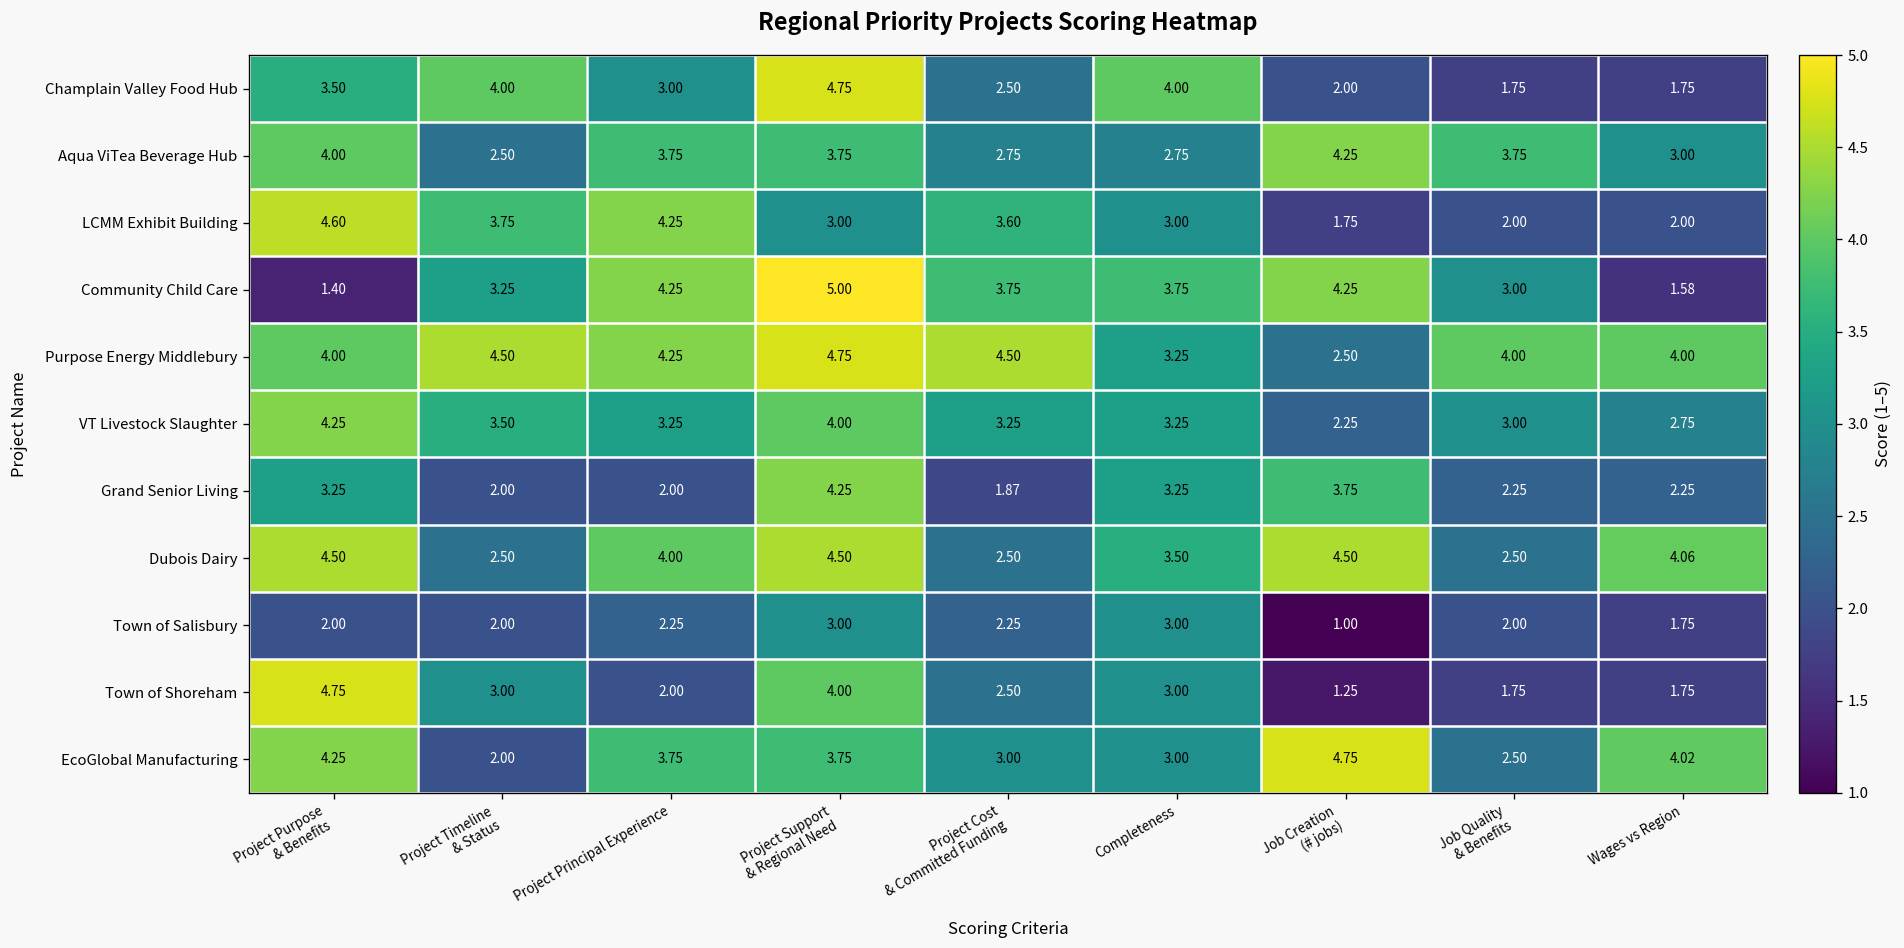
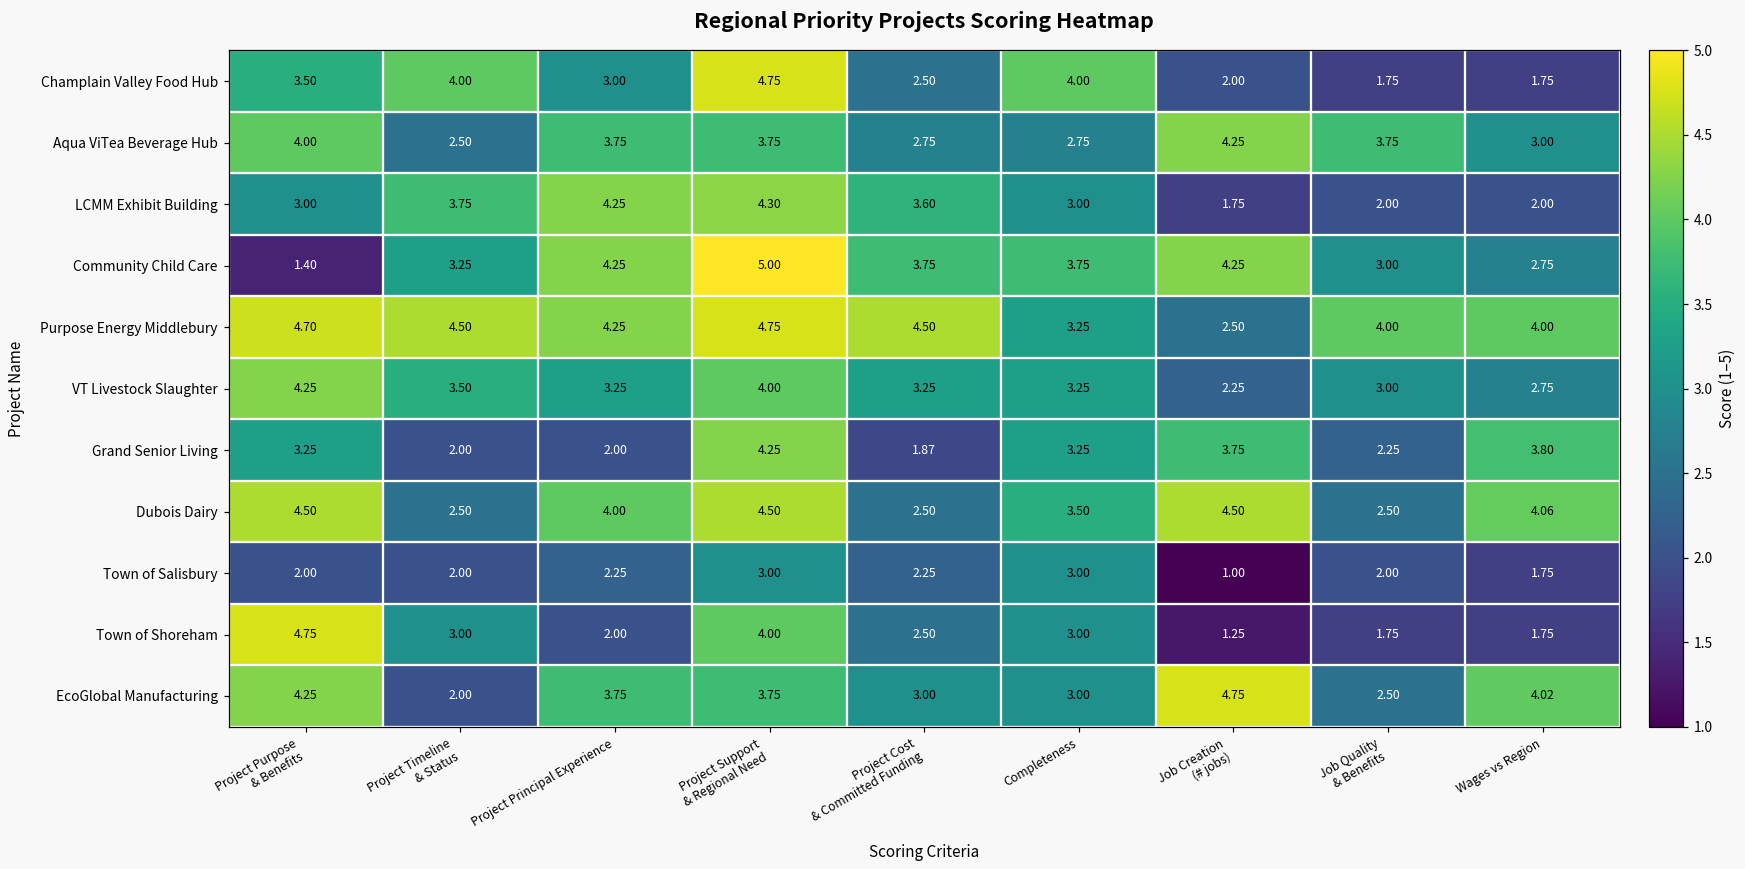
  {
    "Champlain Valley Food Hub": {
      "Project Purpose & Benefits": 3.50,
      "Project Timeline & Status": 4.00,
      "Project Principal Experience": 3.00,
      "Project Support & Regional Need": 4.75,
      "Project Cost & Committed Funding": 2.50,
      "Completeness": 4.00,
      "Job Creation (# jobs)": 2.00,
      "Job Quality & Benefits": 1.75,
      "Wages vs Region": 1.75
    },
    "Aqua ViTea Beverage Hub": {
      "Project Purpose & Benefits": 4.00,
      "Project Timeline & Status": 2.50,
      "Project Principal Experience": 3.75,
      "Project Support & Regional Need": 3.75,
      "Project Cost & Committed Funding": 2.75,
      "Completeness": 2.75,
      "Job Creation (# jobs)": 4.25,
      "Job Quality & Benefits": 3.75,
      "Wages vs Region": 3.00
    },
    "LCMM Exhibit Building": {
-     "Project Purpose & Benefits": 4.60,
+     "Project Purpose & Benefits": 3.00,
      "Project Timeline & Status": 3.75,
      "Project Principal Experience": 4.25,
-     "Project Support & Regional Need": 3.00,
+     "Project Support & Regional Need": 4.30,
      "Project Cost & Committed Funding": 3.60,
      "Completeness": 3.00,
      "Job Creation (# jobs)": 1.75,
      "Job Quality & Benefits": 2.00,
      "Wages vs Region": 2.00
    },
    "Community Child Care": {
      "Project Purpose & Benefits": 1.40,
      "Project Timeline & Status": 3.25,
      "Project Principal Experience": 4.25,
      "Project Support & Regional Need": 5.00,
      "Project Cost & Committed Funding": 3.75,
      "Completeness": 3.75,
      "Job Creation (# jobs)": 4.25,
      "Job Quality & Benefits": 3.00,
-     "Wages vs Region": 1.58
+     "Wages vs Region": 2.75
    },
    "Purpose Energy Middlebury": {
-     "Project Purpose & Benefits": 4.00,
+     "Project Purpose & Benefits": 4.70,
      "Project Timeline & Status": 4.50,
      "Project Principal Experience": 4.25,
      "Project Support & Regional Need": 4.75,
      "Project Cost & Committed Funding": 4.50,
      "Completeness": 3.25,
      "Job Creation (# jobs)": 2.50,
      "Job Quality & Benefits": 4.00,
      "Wages vs Region": 4.00
    },
    "VT Livestock Slaughter": {
      "Project Purpose & Benefits": 4.25,
      "Project Timeline & Status": 3.50,
      "Project Principal Experience": 3.25,
      "Project Support & Regional Need": 4.00,
      "Project Cost & Committed Funding": 3.25,
      "Completeness": 3.25,
      "Job Creation (# jobs)": 2.25,
      "Job Quality & Benefits": 3.00,
      "Wages vs Region": 2.75
    },
    "Grand Senior Living": {
      "Project Purpose & Benefits": 3.25,
      "Project Timeline & Status": 2.00,
      "Project Principal Experience": 2.00,
      "Project Support & Regional Need": 4.25,
      "Project Cost & Committed Funding": 1.87,
      "Completeness": 3.25,
      "Job Creation (# jobs)": 3.75,
      "Job Quality & Benefits": 2.25,
-     "Wages vs Region": 2.25
+     "Wages vs Region": 3.80
    },
    "Dubois Dairy": {
      "Project Purpose & Benefits": 4.50,
      "Project Timeline & Status": 2.50,
      "Project Principal Experience": 4.00,
      "Project Support & Regional Need": 4.50,
      "Project Cost & Committed Funding": 2.50,
      "Completeness": 3.50,
      "Job Creation (# jobs)": 4.50,
      "Job Quality & Benefits": 2.50,
      "Wages vs Region": 4.06
    },
    "Town of Salisbury": {
      "Project Purpose & Benefits": 2.00,
      "Project Timeline & Status": 2.00,
      "Project Principal Experience": 2.25,
      "Project Support & Regional Need": 3.00,
      "Project Cost & Committed Funding": 2.25,
      "Completeness": 3.00,
      "Job Creation (# jobs)": 1.00,
      "Job Quality & Benefits": 2.00,
      "Wages vs Region": 1.75
    },
    "Town of Shoreham": {
      "Project Purpose & Benefits": 4.75,
      "Project Timeline & Status": 3.00,
      "Project Principal Experience": 2.00,
      "Project Support & Regional Need": 4.00,
      "Project Cost & Committed Funding": 2.50,
      "Completeness": 3.00,
      "Job Creation (# jobs)": 1.25,
      "Job Quality & Benefits": 1.75,
      "Wages vs Region": 1.75
    },
    "EcoGlobal Manufacturing": {
      "Project Purpose & Benefits": 4.25,
      "Project Timeline & Status": 2.00,
      "Project Principal Experience": 3.75,
      "Project Support & Regional Need": 3.75,
      "Project Cost & Committed Funding": 3.00,
      "Completeness": 3.00,
      "Job Creation (# jobs)": 4.75,
      "Job Quality & Benefits": 2.50,
      "Wages vs Region": 4.02
    }
  }
